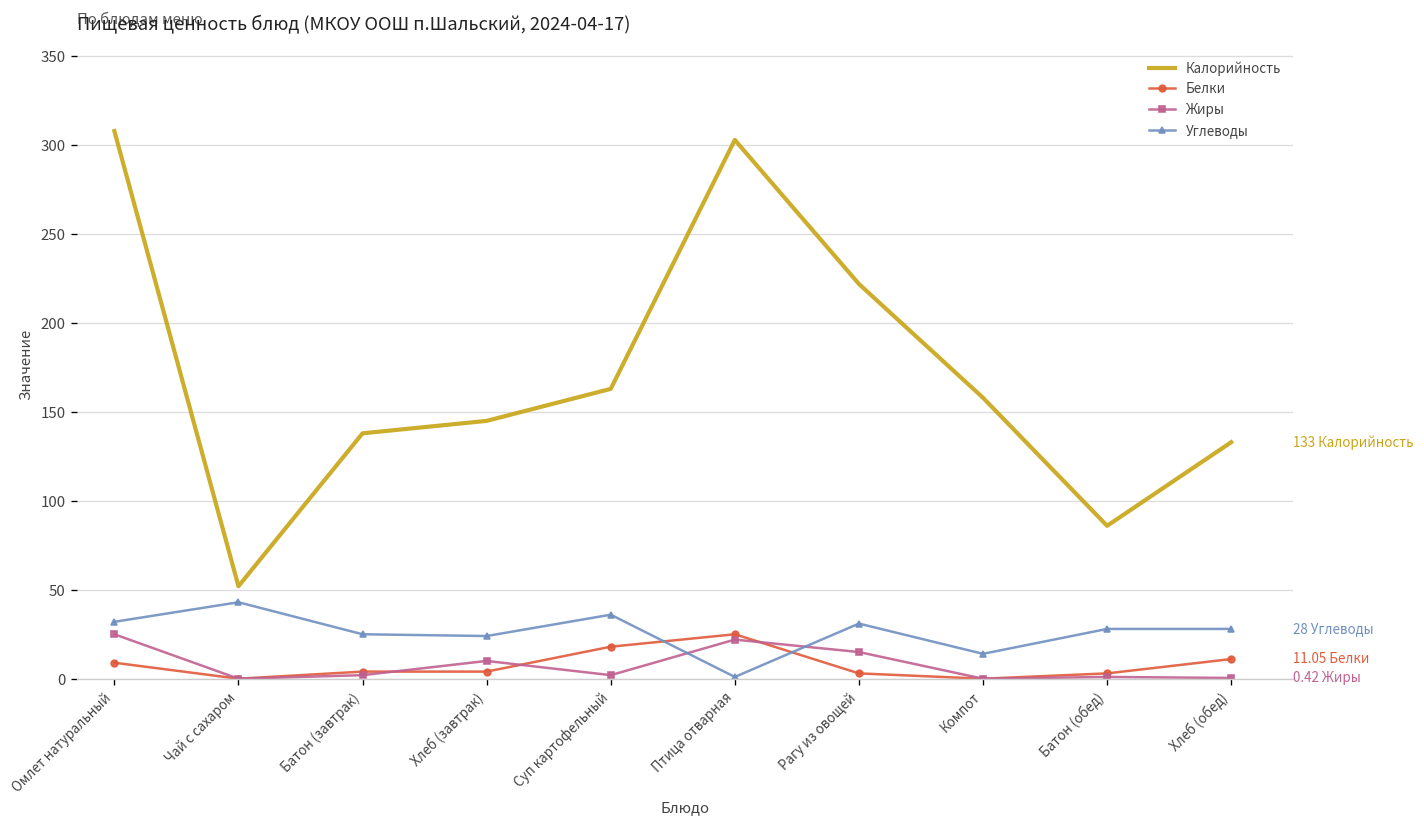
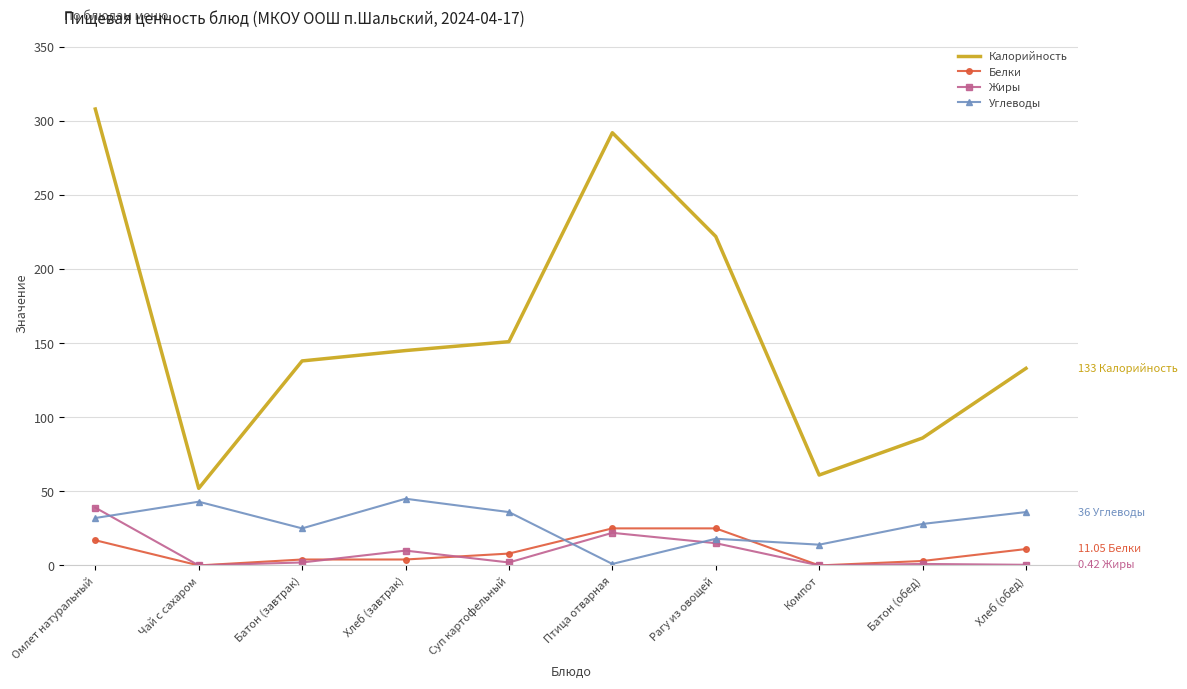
  {
    "Калорийность": {
      "Омлет натуральный": 308,
      "Чай с сахаром": 52,
      "Батон (завтрак)": 138,
      "Хлеб (завтрак)": 145,
-     "Суп картофельный": 163,
-     "Птица отварная": 303,
+     "Суп картофельный": 151,
+     "Птица отварная": 292,
      "Рагу из овощей": 222,
-     "Компот": 158,
+     "Компот": 61,
      "Батон (обед)": 86,
      "Хлеб (обед)": 133
    },
    "Белки": {
-     "Омлет натуральный": 9,
+     "Омлет натуральный": 17,
      "Батон (завтрак)": 4,
      "Хлеб (завтрак)": 4,
-     "Суп картофельный": 18,
+     "Суп картофельный": 8,
      "Птица отварная": 25,
-     "Рагу из овощей": 3,
+     "Рагу из овощей": 25,
      "Батон (обед)": 3,
      "Хлеб (обед)": 11
    },
    "Жиры": {
-     "Омлет натуральный": 25,
+     "Омлет натуральный": 39,
      "Батон (завтрак)": 2,
      "Хлеб (завтрак)": 10,
      "Суп картофельный": 2,
      "Птица отварная": 22,
      "Рагу из овощей": 15,
      "Батон (обед)": 1,
      "Хлеб (обед)": 0
    },
    "Углеводы": {
-     "Хлеб (завтрак)": 24,
-     "Рагу из овощей": 31,
-     "Хлеб (обед)": 28
+     "Хлеб (завтрак)": 45,
+     "Рагу из овощей": 18,
+     "Хлеб (обед)": 36
    }
  }
